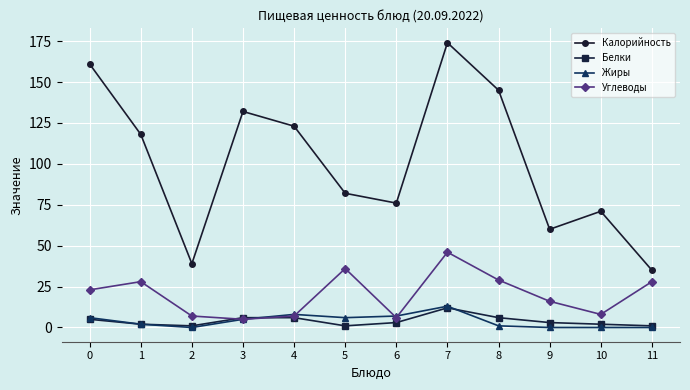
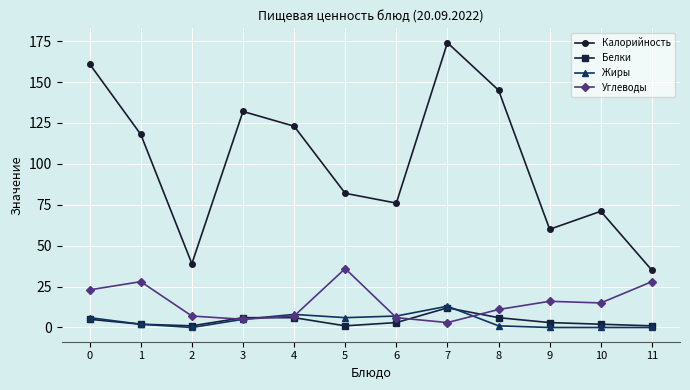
  {
    "Углеводы": {
      "0": 23,
      "1": 28,
      "2": 7,
      "5": 36,
-     "7": 46,
-     "8": 29,
+     "7": 3,
+     "8": 11,
      "9": 16,
-     "10": 8,
+     "10": 15,
      "11": 28
    }
  }
